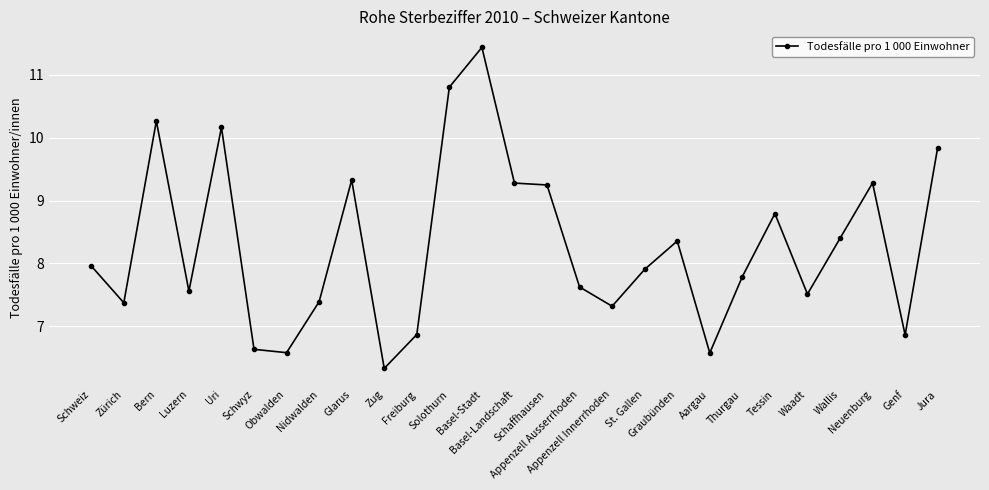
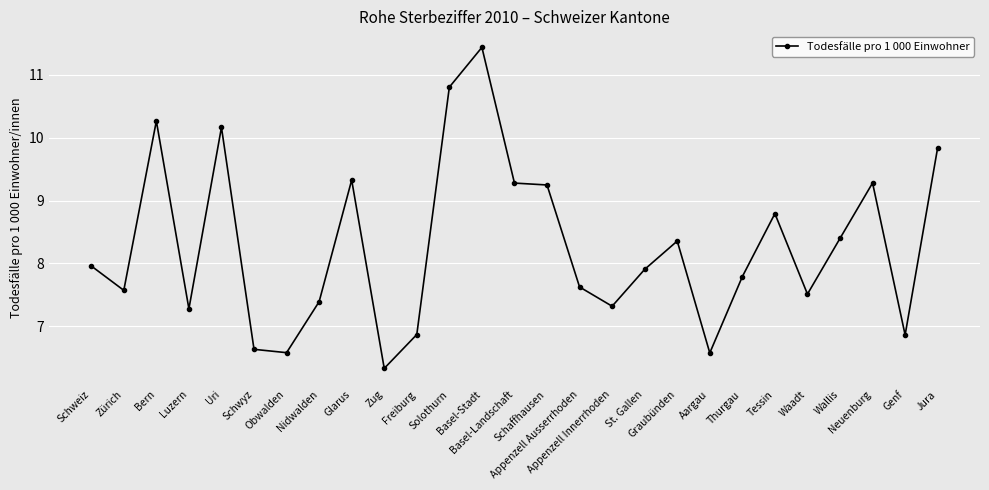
  {
    "Schweiz": 8.0,
-   "Zürich": 7.4,
+   "Zürich": 7.6,
    "Bern": 10.3,
-   "Luzern": 7.6,
+   "Luzern": 7.3,
    "Uri": 10.2,
    "Schwyz": 6.6,
    "Obwalden": 6.6,
    "Nidwalden": 7.4,
    "Glarus": 9.3,
    "Zug": 6.3,
    "Freiburg": 6.9,
    "Solothurn": 10.8,
    "Basel-Stadt": 11.4,
    "Basel-Landschaft": 9.3,
    "Schaffhausen": 9.2,
    "Appenzell Ausserrhoden": 7.6,
    "Appenzell Innerrhoden": 7.3,
    "St. Gallen": 7.9,
    "Graubünden": 8.4,
    "Aargau": 6.6,
    "Thurgau": 7.8,
    "Tessin": 8.8,
    "Waadt": 7.5,
    "Wallis": 8.4,
    "Neuenburg": 9.3,
    "Genf": 6.9,
    "Jura": 9.8
  }
